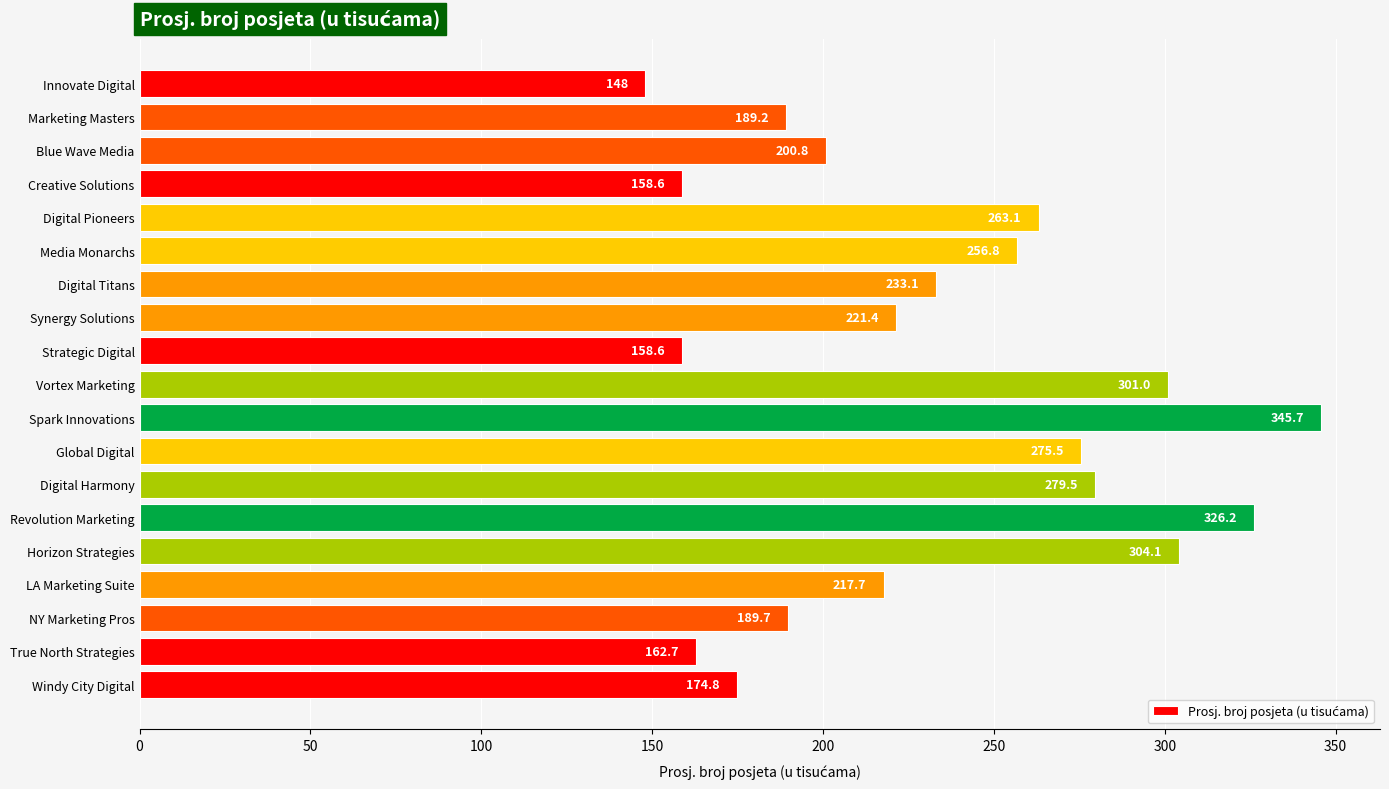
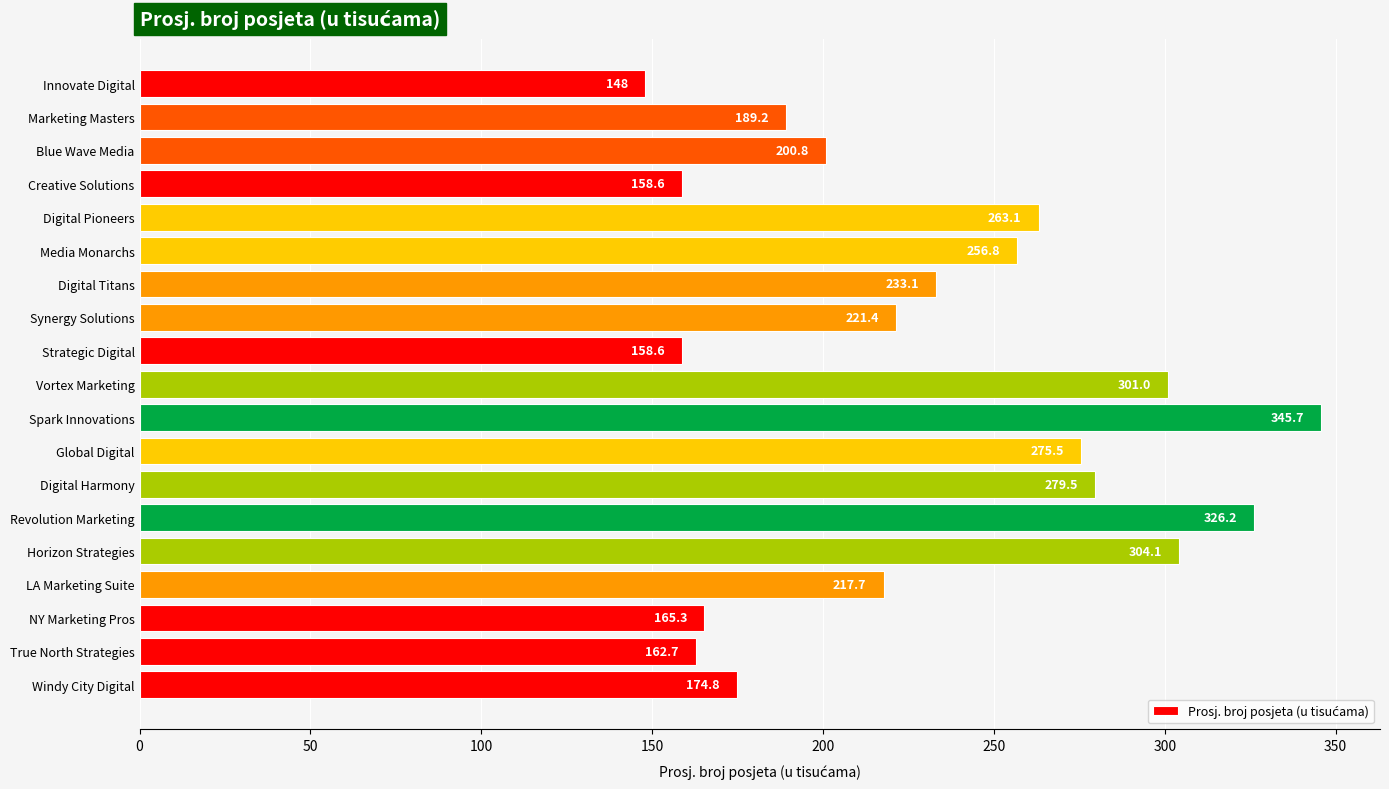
  {
    "Innovate Digital": 148,
    "Marketing Masters": 189.2,
    "Blue Wave Media": 200.8,
    "Creative Solutions": 158.6,
    "Digital Pioneers": 263.1,
    "Media Monarchs": 256.8,
    "Digital Titans": 233.1,
    "Synergy Solutions": 221.4,
    "Strategic Digital": 158.6,
    "Vortex Marketing": 301.0,
    "Spark Innovations": 345.7,
    "Global Digital": 275.5,
    "Digital Harmony": 279.5,
    "Revolution Marketing": 326.2,
    "Horizon Strategies": 304.1,
    "LA Marketing Suite": 217.7,
-   "NY Marketing Pros": 189.7,
+   "NY Marketing Pros": 165.3,
    "True North Strategies": 162.7,
    "Windy City Digital": 174.8
  }
